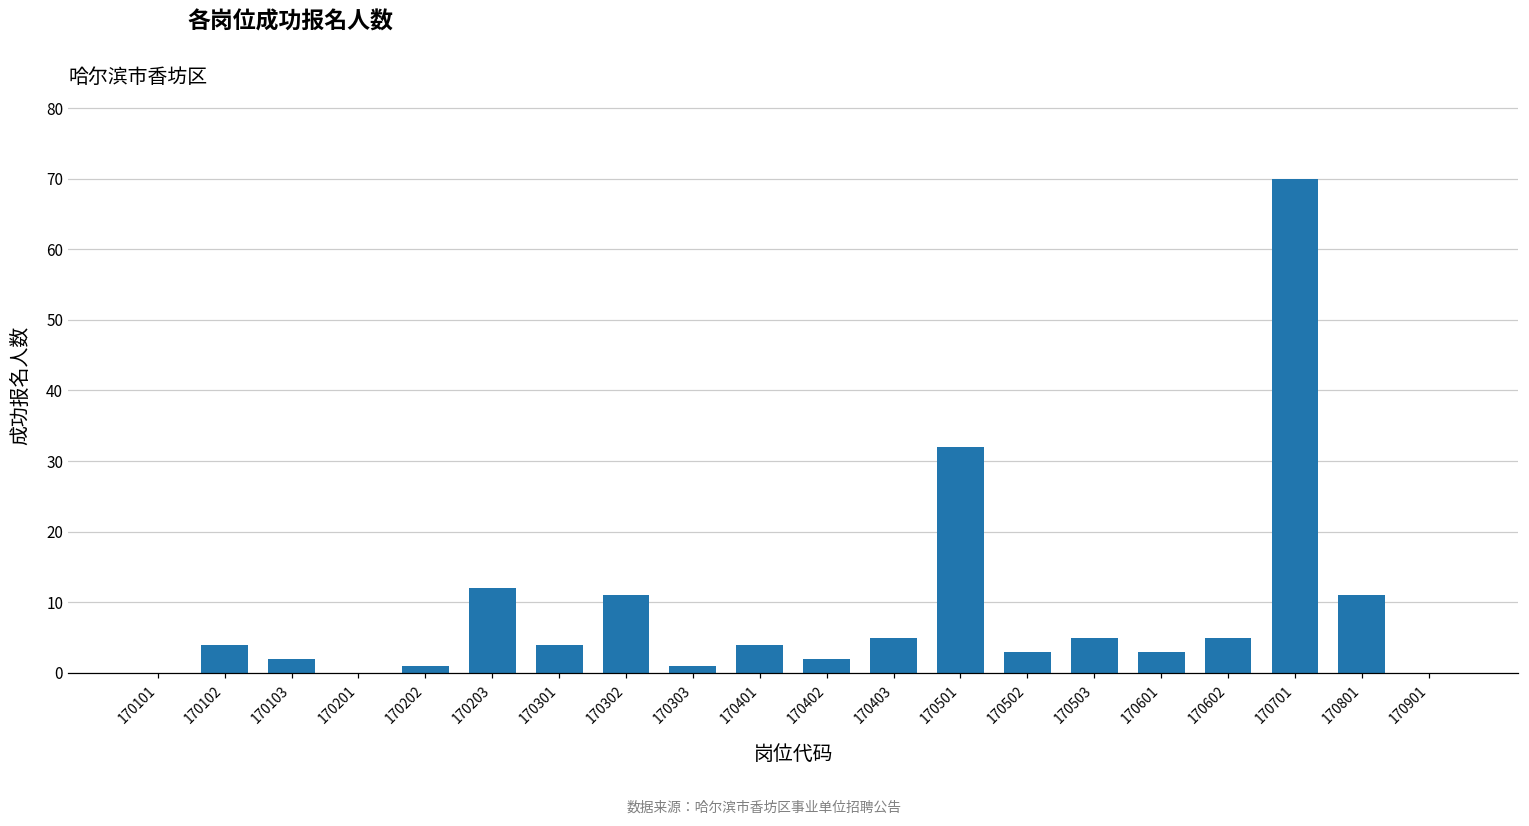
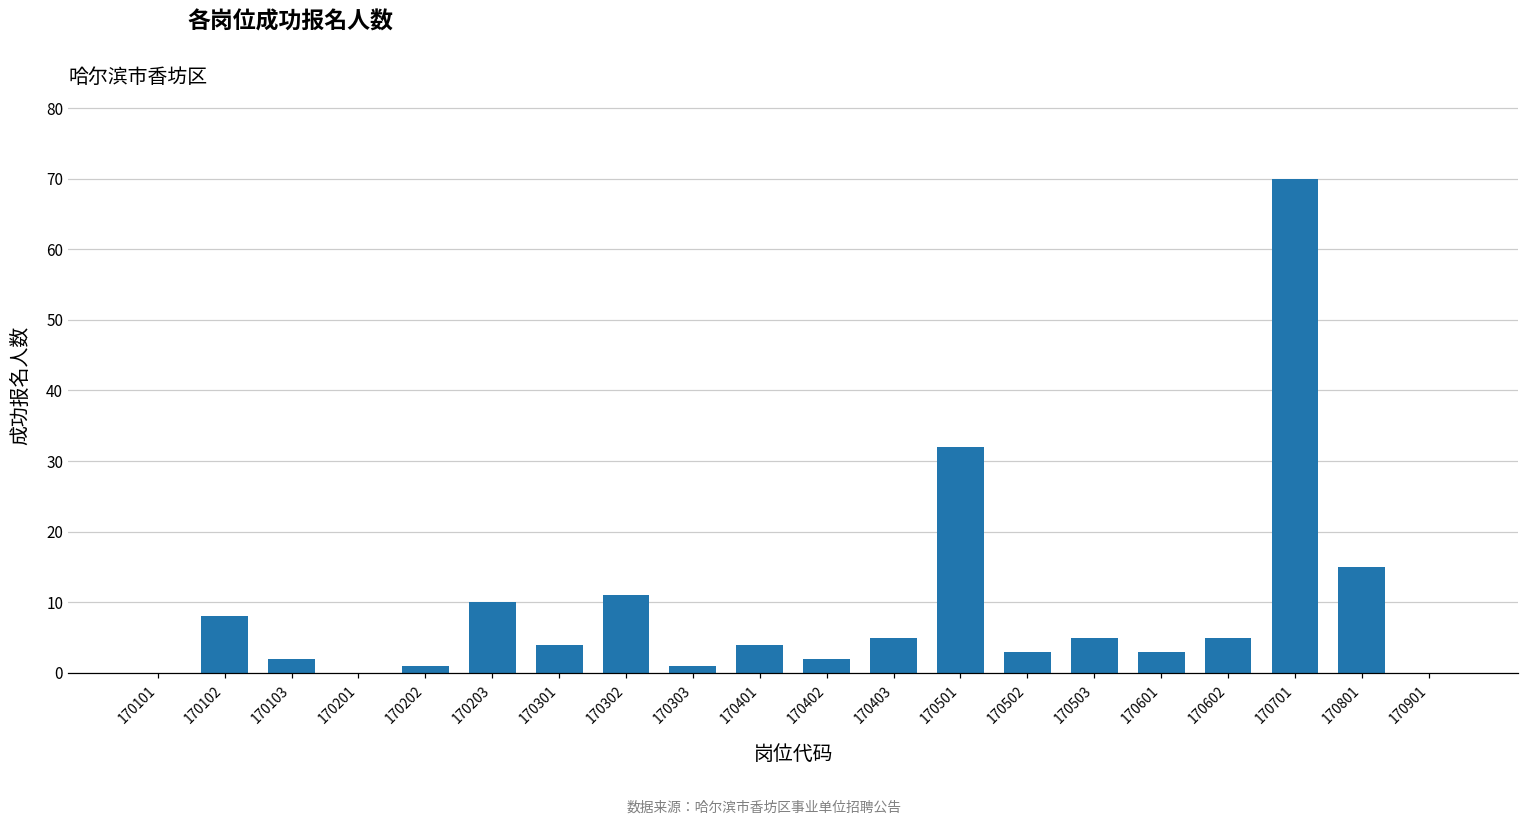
  {
    "170101": 0,
-   "170102": 4,
+   "170102": 8,
    "170103": 2,
    "170201": 0,
    "170202": 1,
-   "170203": 12,
+   "170203": 10,
    "170301": 4,
    "170302": 11,
    "170303": 1,
    "170401": 4,
    "170402": 2,
    "170403": 5,
    "170501": 32,
    "170502": 3,
    "170503": 5,
    "170601": 3,
    "170602": 5,
    "170701": 70,
-   "170801": 11,
+   "170801": 15,
    "170901": 0
  }
